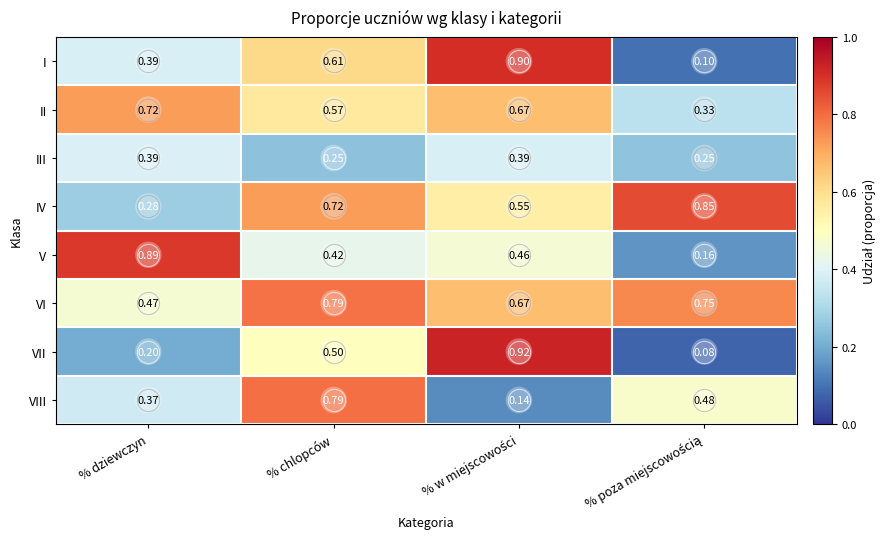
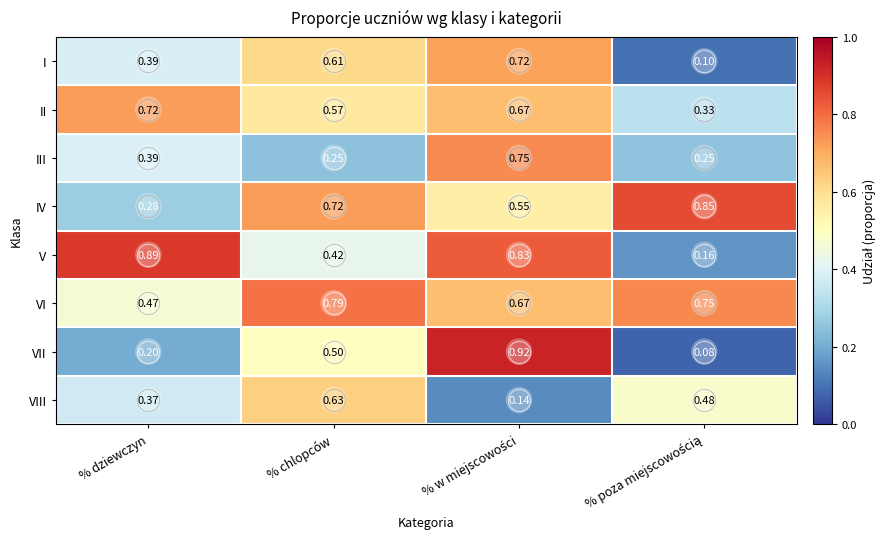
  {
    "I": {
-     "% w miejscowości": 0.90
+     "% w miejscowości": 0.72
    },
    "III": {
-     "% w miejscowości": 0.39
+     "% w miejscowości": 0.75
    },
    "V": {
-     "% w miejscowości": 0.46
+     "% w miejscowości": 0.83
    },
    "VIII": {
-     "% chlopców": 0.79
+     "% chlopców": 0.63
    }
  }
